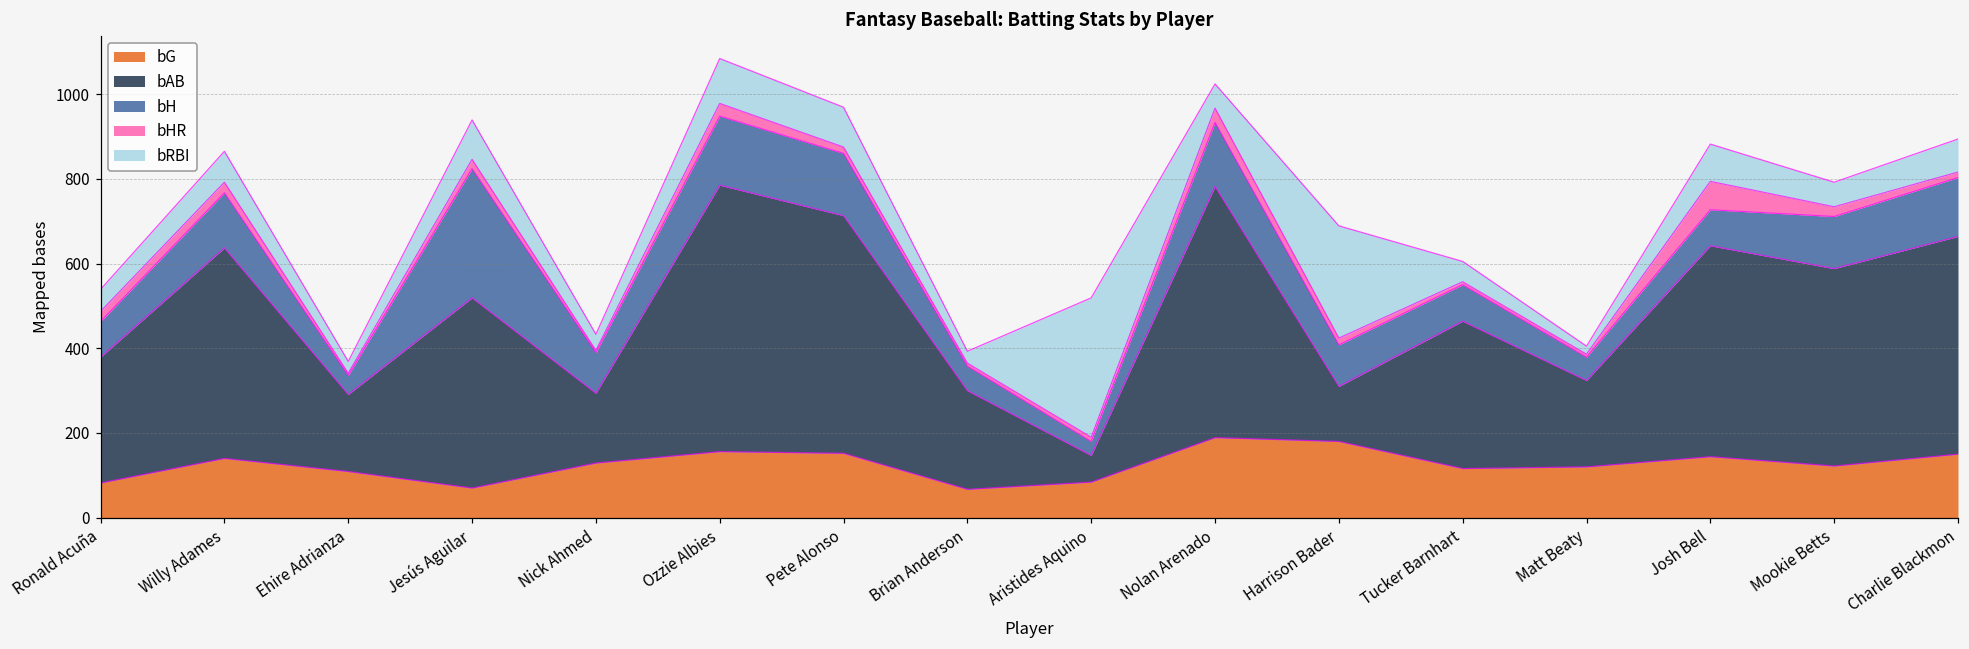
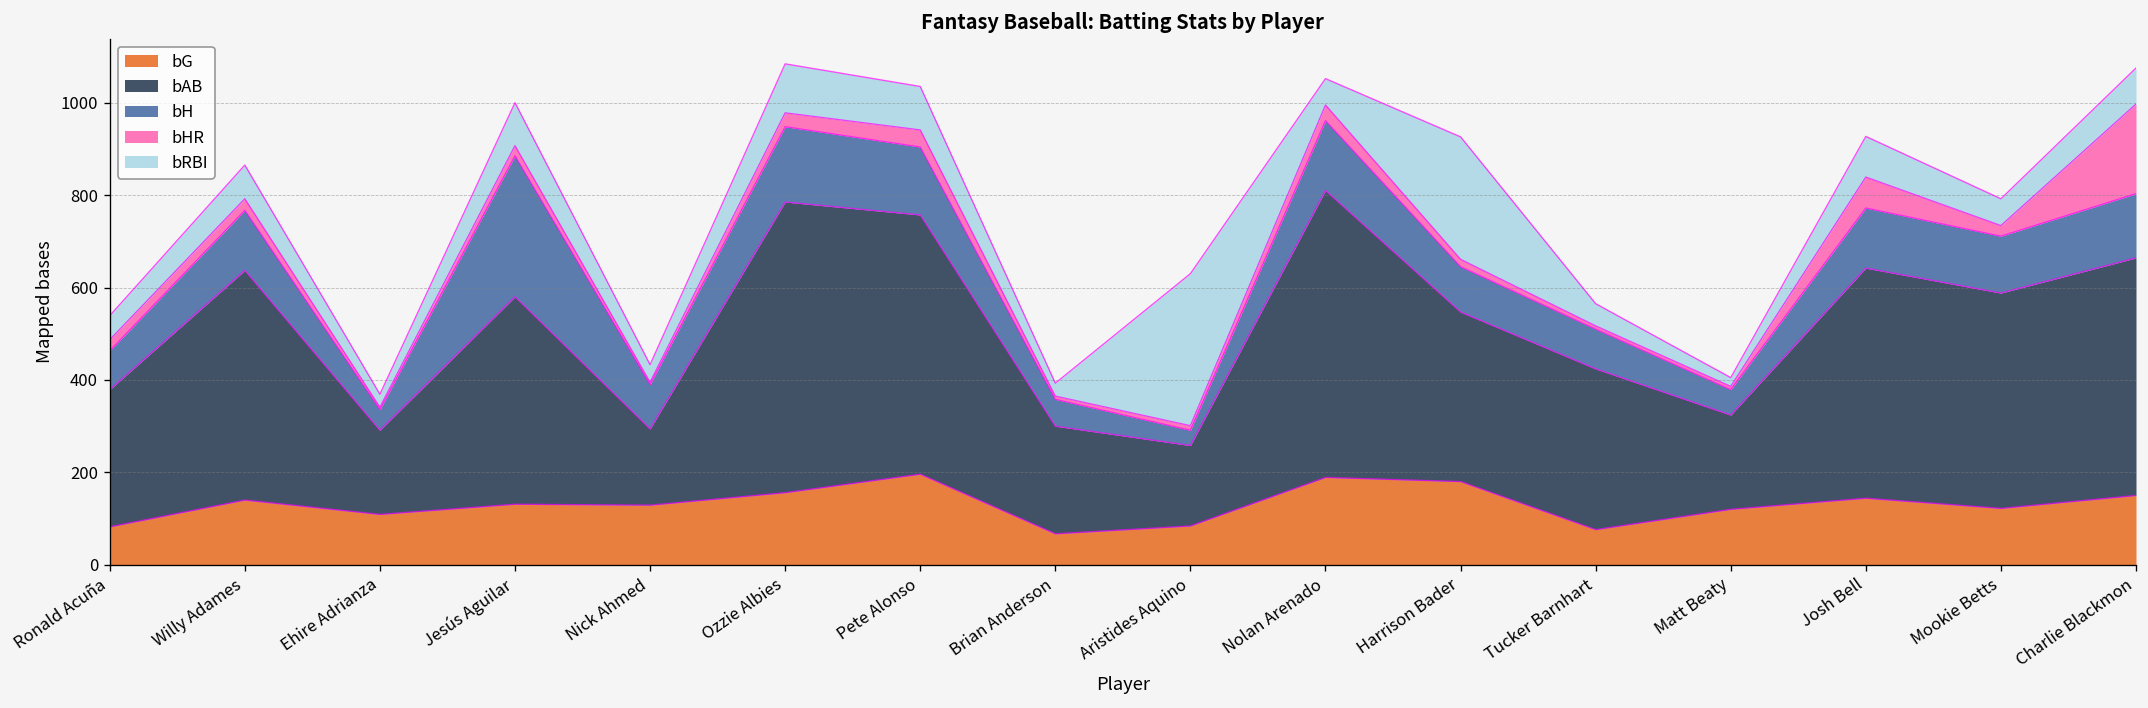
  {
    "bG": {
      "Ronald Acuña": 80,
      "Willy Adames": 140,
      "Ehire Adrianza": 110,
-     "Jesús Aguilar": 70,
+     "Jesús Aguilar": 130,
      "Nick Ahmed": 130,
      "Ozzie Albies": 160,
-     "Pete Alonso": 150,
+     "Pete Alonso": 200,
      "Brian Anderson": 70,
      "Aristides Aquino": 80,
      "Nolan Arenado": 190,
      "Harrison Bader": 180,
-     "Tucker Barnhart": 120,
+     "Tucker Barnhart": 80,
      "Matt Beaty": 120,
      "Josh Bell": 140,
      "Mookie Betts": 120,
      "Charlie Blackmon": 150
    },
    "bAB": {
      "Ronald Acuña": 300,
      "Willy Adames": 500,
      "Ehire Adrianza": 180,
      "Jesús Aguilar": 450,
      "Nick Ahmed": 170,
      "Ozzie Albies": 630,
      "Pete Alonso": 560,
      "Brian Anderson": 230,
-     "Aristides Aquino": 60,
-     "Nolan Arenado": 590,
-     "Harrison Bader": 130,
+     "Aristides Aquino": 170,
+     "Nolan Arenado": 620,
+     "Harrison Bader": 370,
      "Tucker Barnhart": 350,
      "Matt Beaty": 200,
      "Josh Bell": 500,
      "Mookie Betts": 470,
      "Charlie Blackmon": 510
    },
    "bH": {
      "Ronald Acuña": 80,
      "Willy Adames": 130,
      "Jesús Aguilar": 310,
      "Ozzie Albies": 160,
      "Pete Alonso": 150,
      "Brian Anderson": 60,
      "Aristides Aquino": 30,
      "Nolan Arenado": 150,
      "Harrison Bader": 100,
      "Tucker Barnhart": 90,
      "Matt Beaty": 60,
-     "Josh Bell": 90,
+     "Josh Bell": 130,
      "Mookie Betts": 120,
      "Charlie Blackmon": 140
    },
    "bHR": {
      "Ronald Acuña": 20,
      "Willy Adames": 30,
      "Jesús Aguilar": 20,
      "Ozzie Albies": 30,
-     "Pete Alonso": 20,
+     "Pete Alonso": 40,
      "Brian Anderson": 10,
      "Aristides Aquino": 10,
      "Nolan Arenado": 30,
      "Harrison Bader": 20,
      "Tucker Barnhart": 10,
      "Matt Beaty": 10,
      "Josh Bell": 70,
      "Mookie Betts": 20,
-     "Charlie Blackmon": 10
+     "Charlie Blackmon": 190
    },
    "bRBI": {
      "Ronald Acuña": 50,
      "Willy Adames": 70,
      "Ehire Adrianza": 30,
      "Jesús Aguilar": 90,
      "Nick Ahmed": 40,
      "Ozzie Albies": 110,
      "Pete Alonso": 90,
      "Brian Anderson": 30,
      "Aristides Aquino": 330,
      "Nolan Arenado": 60,
      "Harrison Bader": 270,
      "Tucker Barnhart": 50,
      "Matt Beaty": 20,
      "Josh Bell": 90,
      "Mookie Betts": 60,
      "Charlie Blackmon": 80
    }
  }
